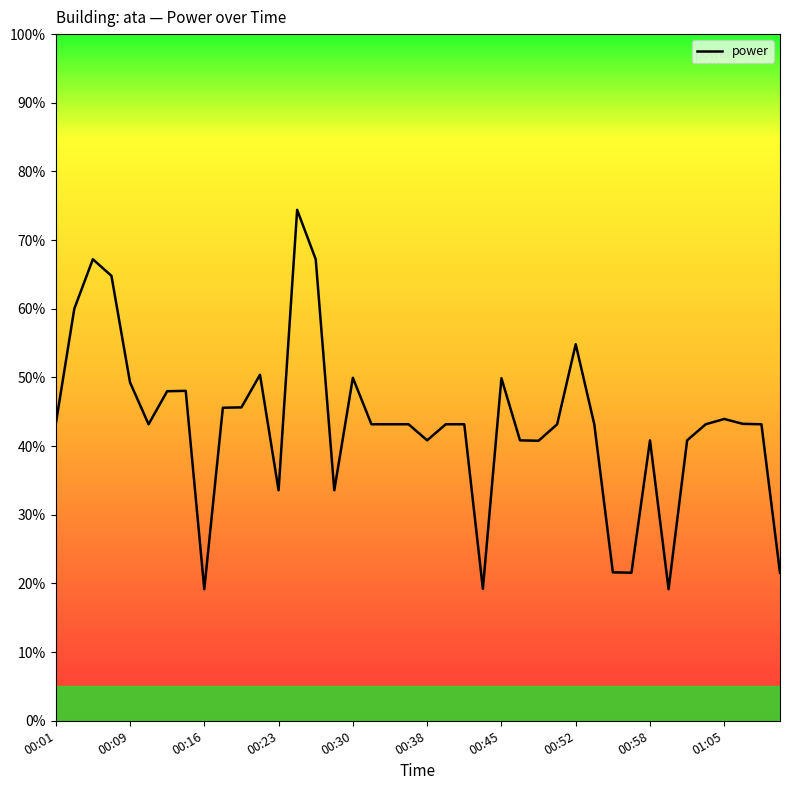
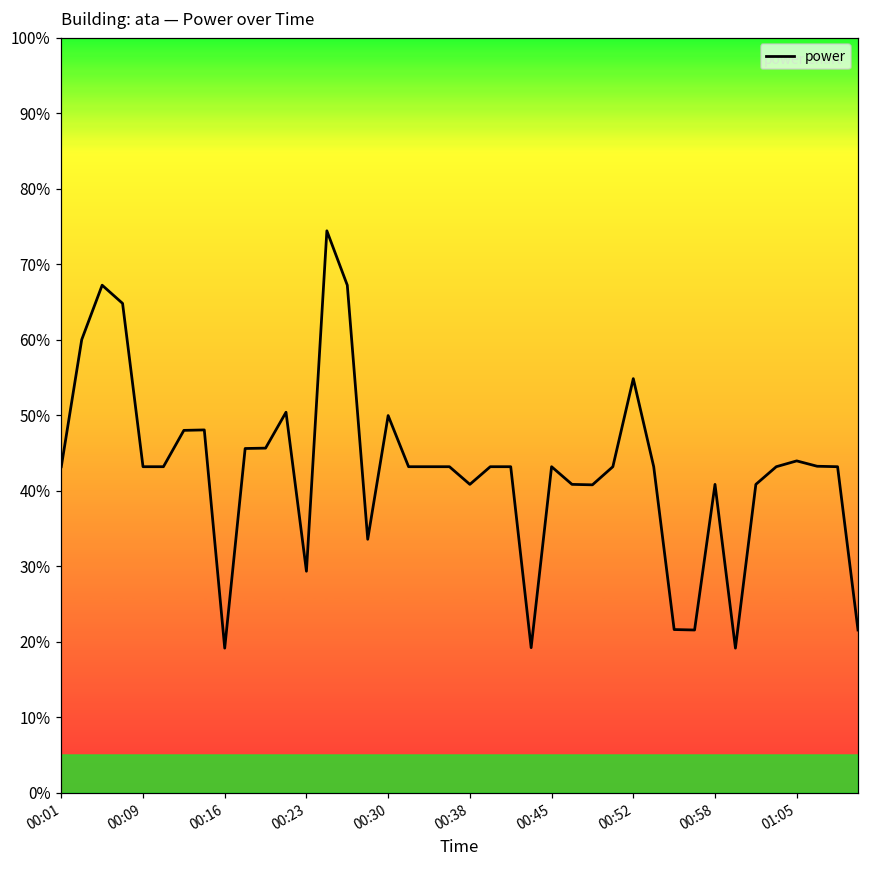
  {
    "00:01": "43%",
-   "00:09": "49%",
+   "00:09": "43%",
    "00:16": "19%",
-   "00:23": "34%",
+   "00:23": "29%",
    "00:30": "50%",
    "00:38": "41%",
-   "00:45": "50%",
+   "00:45": "43%",
    "00:52": "55%",
    "00:58": "41%",
    "01:05": "44%"
  }
